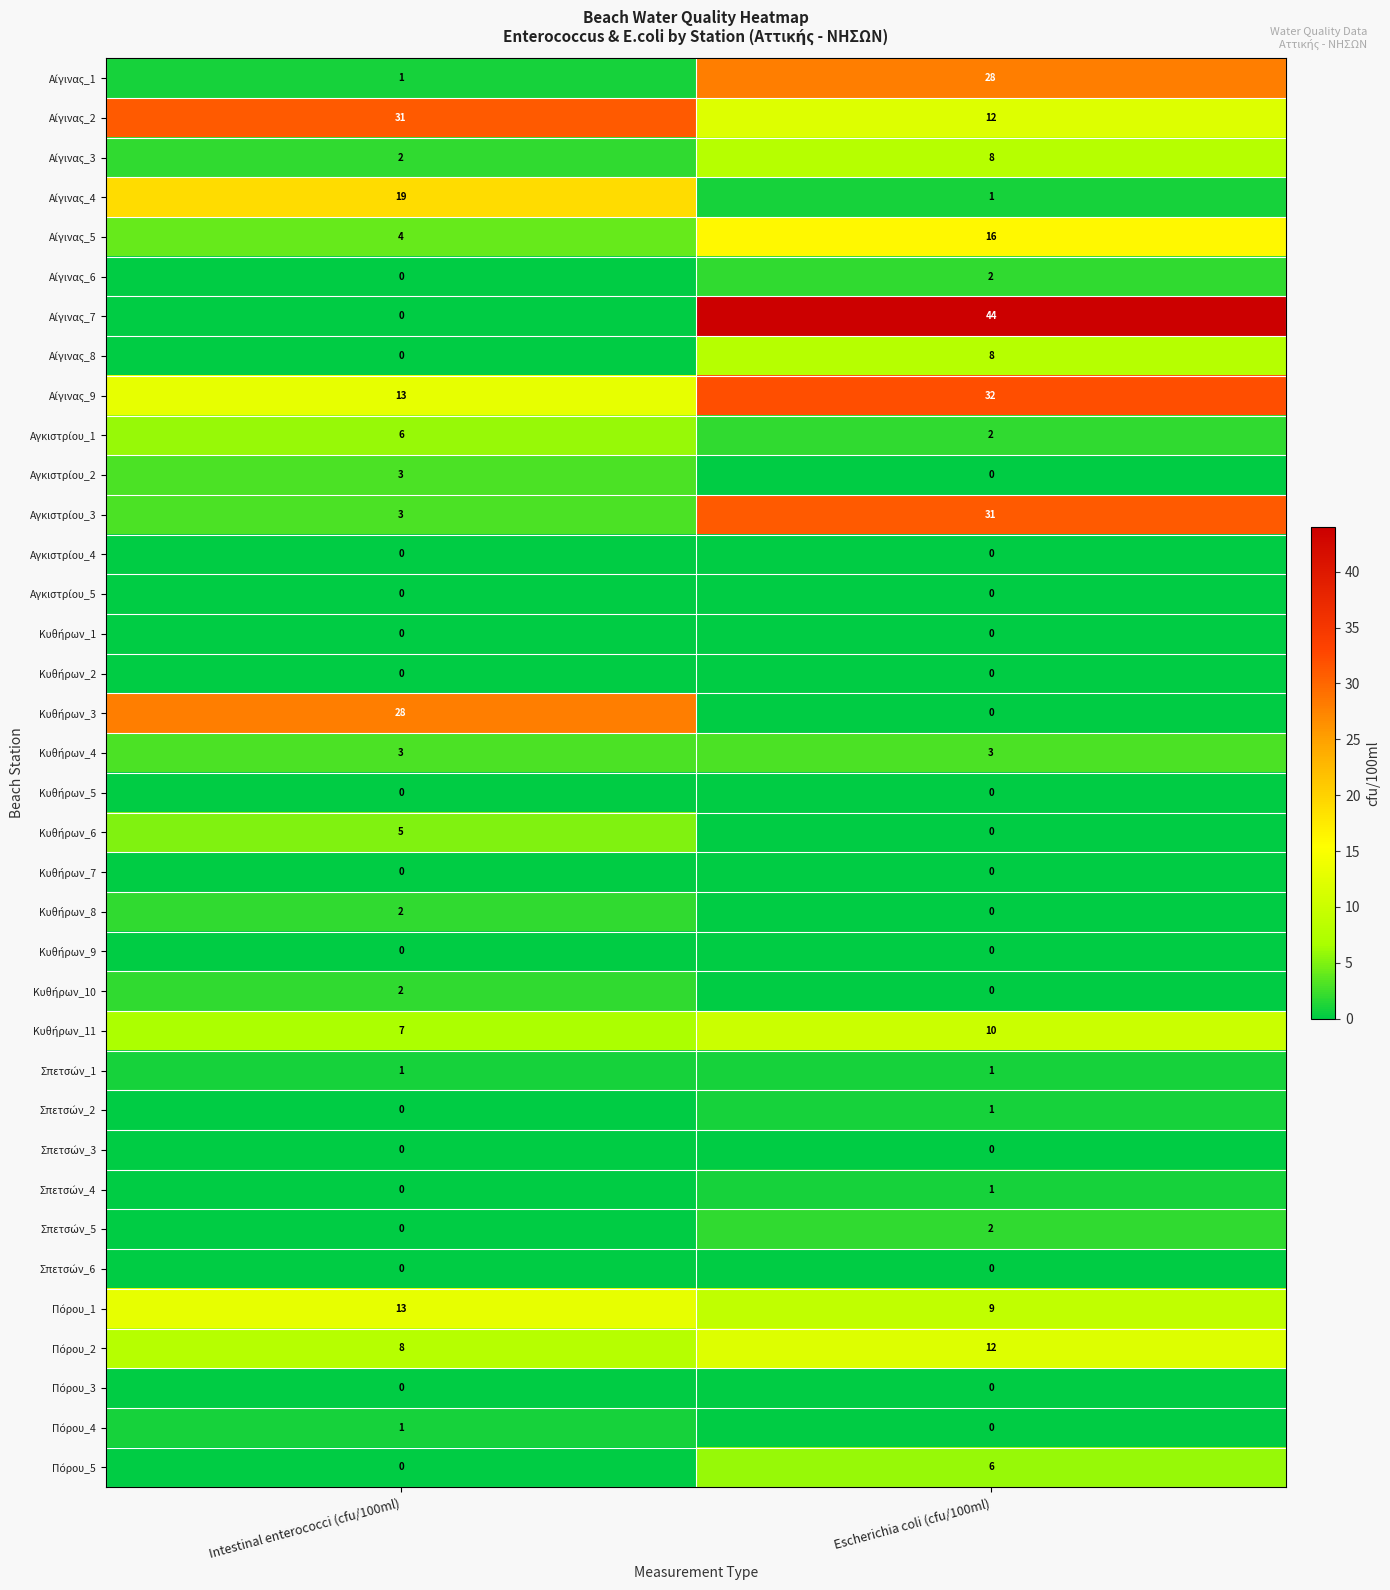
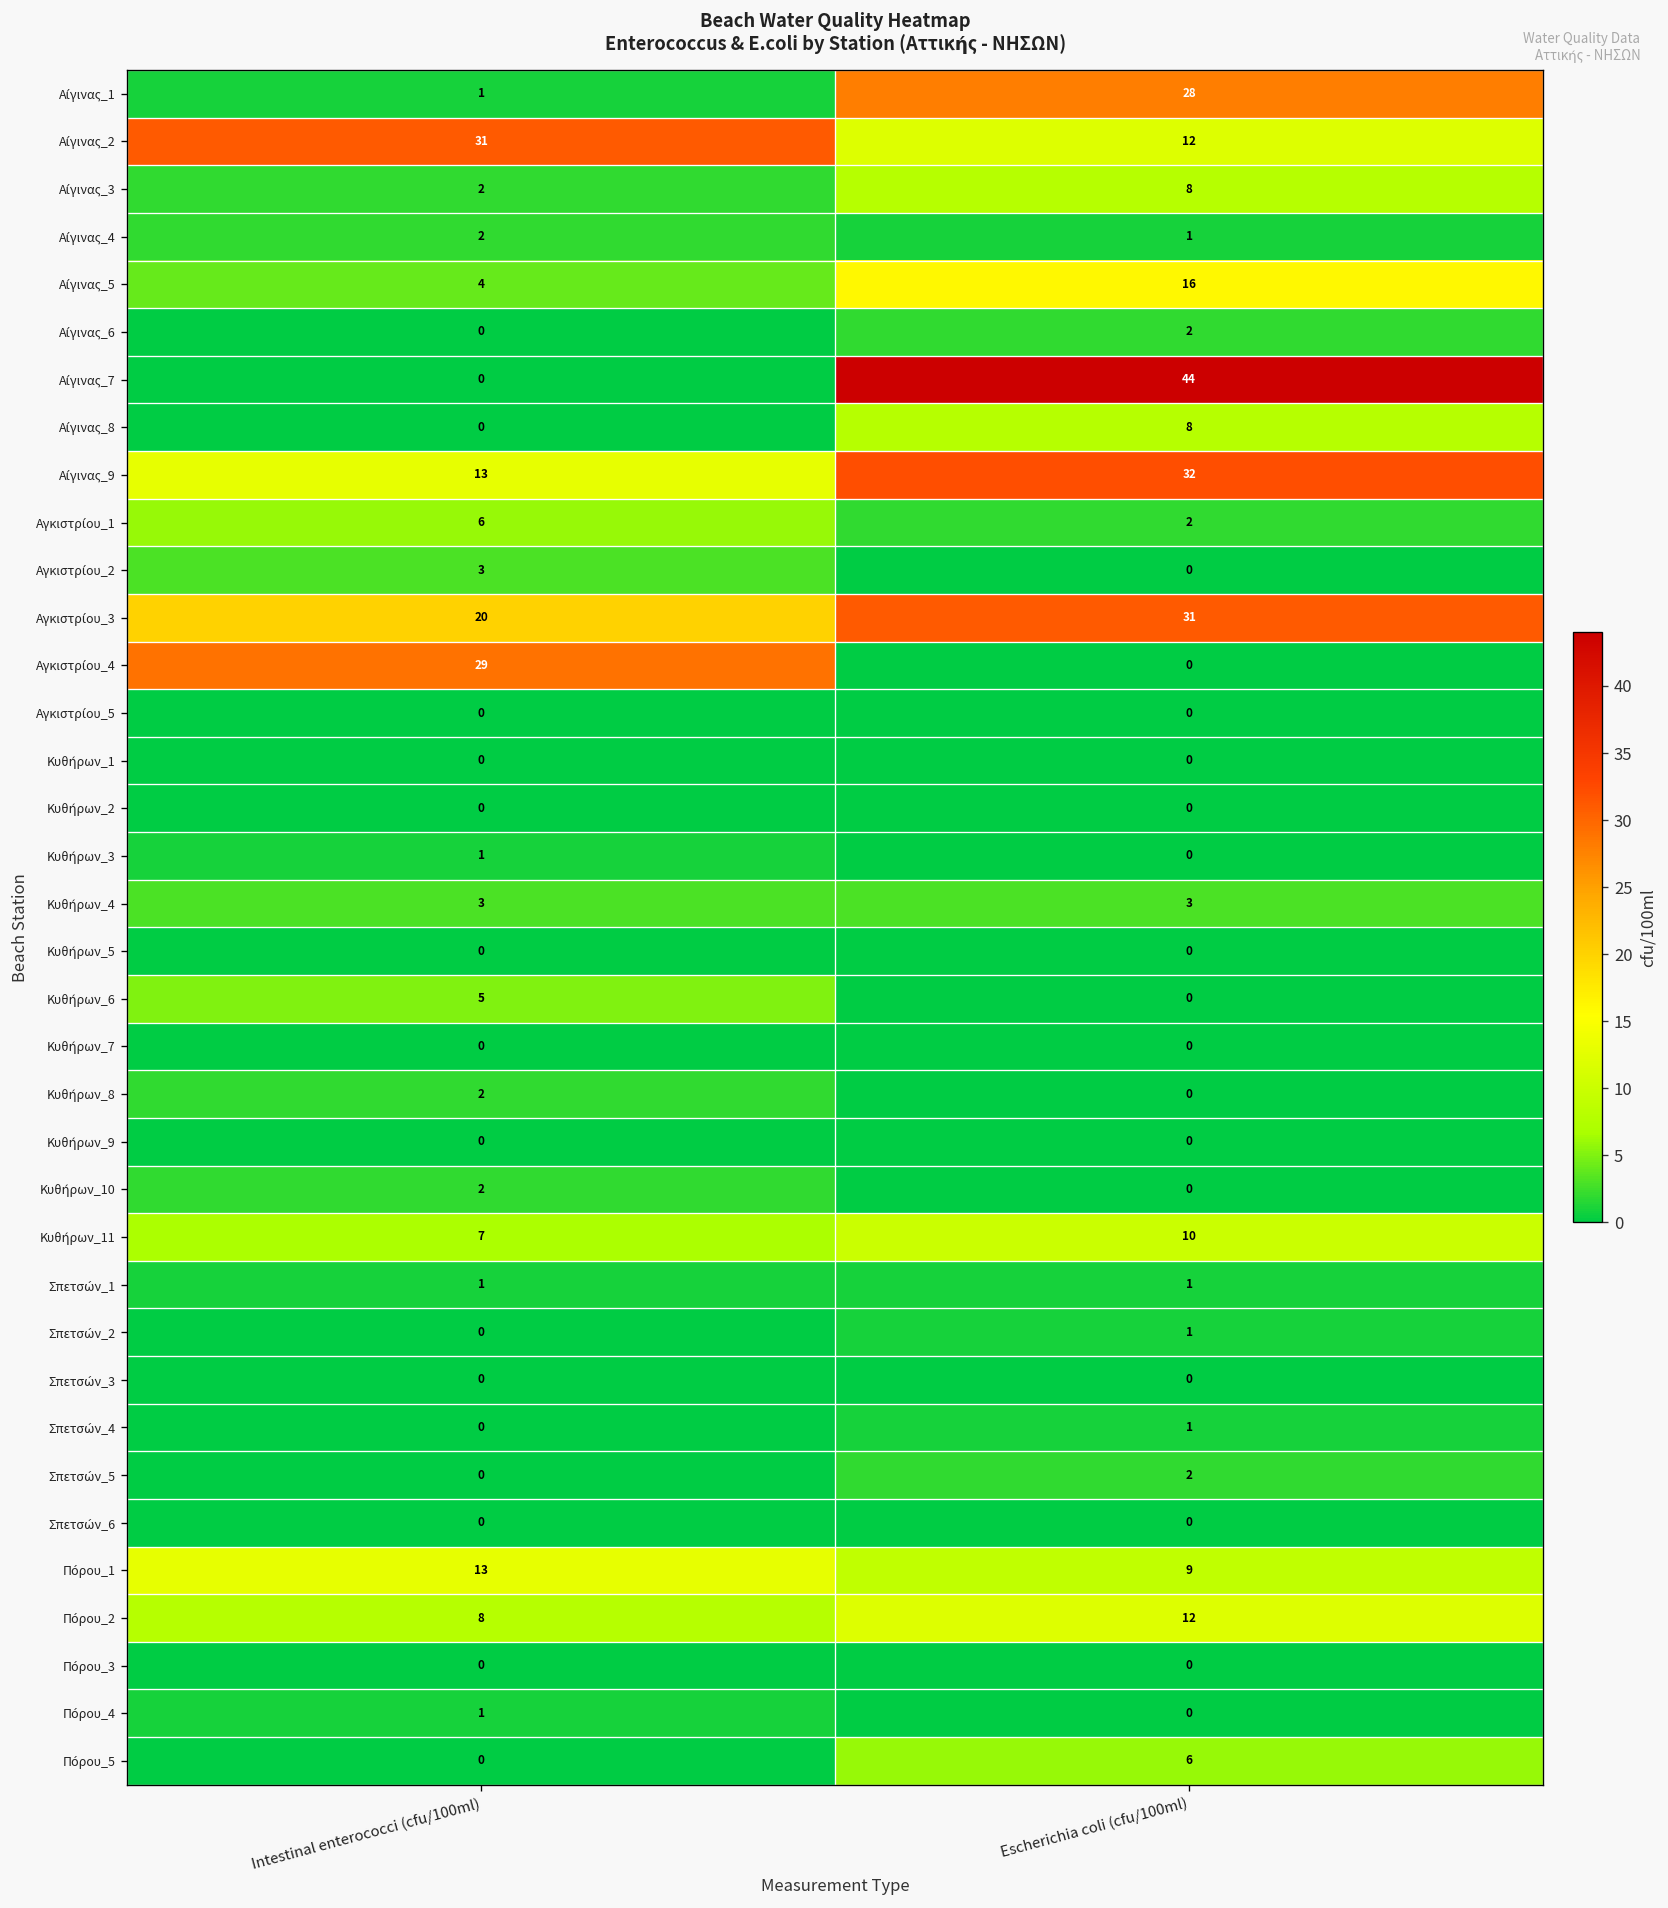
  {
    "Αίγινας_1": {
      "Intestinal enterococci (cfu/100ml)": 1,
      "Escherichia coli (cfu/100ml)": 28
    },
    "Αίγινας_2": {
      "Intestinal enterococci (cfu/100ml)": 31,
      "Escherichia coli (cfu/100ml)": 12
    },
    "Αίγινας_3": {
      "Intestinal enterococci (cfu/100ml)": 2,
      "Escherichia coli (cfu/100ml)": 8
    },
    "Αίγινας_4": {
-     "Intestinal enterococci (cfu/100ml)": 19,
+     "Intestinal enterococci (cfu/100ml)": 2,
      "Escherichia coli (cfu/100ml)": 1
    },
    "Αίγινας_5": {
      "Intestinal enterococci (cfu/100ml)": 4,
      "Escherichia coli (cfu/100ml)": 16
    },
    "Αίγινας_6": {
      "Intestinal enterococci (cfu/100ml)": 0,
      "Escherichia coli (cfu/100ml)": 2
    },
    "Αίγινας_7": {
      "Intestinal enterococci (cfu/100ml)": 0,
      "Escherichia coli (cfu/100ml)": 44
    },
    "Αίγινας_8": {
      "Intestinal enterococci (cfu/100ml)": 0,
      "Escherichia coli (cfu/100ml)": 8
    },
    "Αίγινας_9": {
      "Intestinal enterococci (cfu/100ml)": 13,
      "Escherichia coli (cfu/100ml)": 32
    },
    "Αγκιστρίου_1": {
      "Intestinal enterococci (cfu/100ml)": 6,
      "Escherichia coli (cfu/100ml)": 2
    },
    "Αγκιστρίου_2": {
      "Intestinal enterococci (cfu/100ml)": 3,
      "Escherichia coli (cfu/100ml)": 0
    },
    "Αγκιστρίου_3": {
-     "Intestinal enterococci (cfu/100ml)": 3,
+     "Intestinal enterococci (cfu/100ml)": 20,
      "Escherichia coli (cfu/100ml)": 31
    },
    "Αγκιστρίου_4": {
-     "Intestinal enterococci (cfu/100ml)": 0,
+     "Intestinal enterococci (cfu/100ml)": 29,
      "Escherichia coli (cfu/100ml)": 0
    },
    "Αγκιστρίου_5": {
      "Intestinal enterococci (cfu/100ml)": 0,
      "Escherichia coli (cfu/100ml)": 0
    },
    "Κυθήρων_1": {
      "Intestinal enterococci (cfu/100ml)": 0,
      "Escherichia coli (cfu/100ml)": 0
    },
    "Κυθήρων_2": {
      "Intestinal enterococci (cfu/100ml)": 0,
      "Escherichia coli (cfu/100ml)": 0
    },
    "Κυθήρων_3": {
-     "Intestinal enterococci (cfu/100ml)": 28,
+     "Intestinal enterococci (cfu/100ml)": 1,
      "Escherichia coli (cfu/100ml)": 0
    },
    "Κυθήρων_4": {
      "Intestinal enterococci (cfu/100ml)": 3,
      "Escherichia coli (cfu/100ml)": 3
    },
    "Κυθήρων_5": {
      "Intestinal enterococci (cfu/100ml)": 0,
      "Escherichia coli (cfu/100ml)": 0
    },
    "Κυθήρων_6": {
      "Intestinal enterococci (cfu/100ml)": 5,
      "Escherichia coli (cfu/100ml)": 0
    },
    "Κυθήρων_7": {
      "Intestinal enterococci (cfu/100ml)": 0,
      "Escherichia coli (cfu/100ml)": 0
    },
    "Κυθήρων_8": {
      "Intestinal enterococci (cfu/100ml)": 2,
      "Escherichia coli (cfu/100ml)": 0
    },
    "Κυθήρων_9": {
      "Intestinal enterococci (cfu/100ml)": 0,
      "Escherichia coli (cfu/100ml)": 0
    },
    "Κυθήρων_10": {
      "Intestinal enterococci (cfu/100ml)": 2,
      "Escherichia coli (cfu/100ml)": 0
    },
    "Κυθήρων_11": {
      "Intestinal enterococci (cfu/100ml)": 7,
      "Escherichia coli (cfu/100ml)": 10
    },
    "Σπετσών_1": {
      "Intestinal enterococci (cfu/100ml)": 1,
      "Escherichia coli (cfu/100ml)": 1
    },
    "Σπετσών_2": {
      "Intestinal enterococci (cfu/100ml)": 0,
      "Escherichia coli (cfu/100ml)": 1
    },
    "Σπετσών_3": {
      "Intestinal enterococci (cfu/100ml)": 0,
      "Escherichia coli (cfu/100ml)": 0
    },
    "Σπετσών_4": {
      "Intestinal enterococci (cfu/100ml)": 0,
      "Escherichia coli (cfu/100ml)": 1
    },
    "Σπετσών_5": {
      "Intestinal enterococci (cfu/100ml)": 0,
      "Escherichia coli (cfu/100ml)": 2
    },
    "Σπετσών_6": {
      "Intestinal enterococci (cfu/100ml)": 0,
      "Escherichia coli (cfu/100ml)": 0
    },
    "Πόρου_1": {
      "Intestinal enterococci (cfu/100ml)": 13,
      "Escherichia coli (cfu/100ml)": 9
    },
    "Πόρου_2": {
      "Intestinal enterococci (cfu/100ml)": 8,
      "Escherichia coli (cfu/100ml)": 12
    },
    "Πόρου_3": {
      "Intestinal enterococci (cfu/100ml)": 0,
      "Escherichia coli (cfu/100ml)": 0
    },
    "Πόρου_4": {
      "Intestinal enterococci (cfu/100ml)": 1,
      "Escherichia coli (cfu/100ml)": 0
    },
    "Πόρου_5": {
      "Intestinal enterococci (cfu/100ml)": 0,
      "Escherichia coli (cfu/100ml)": 6
    }
  }
